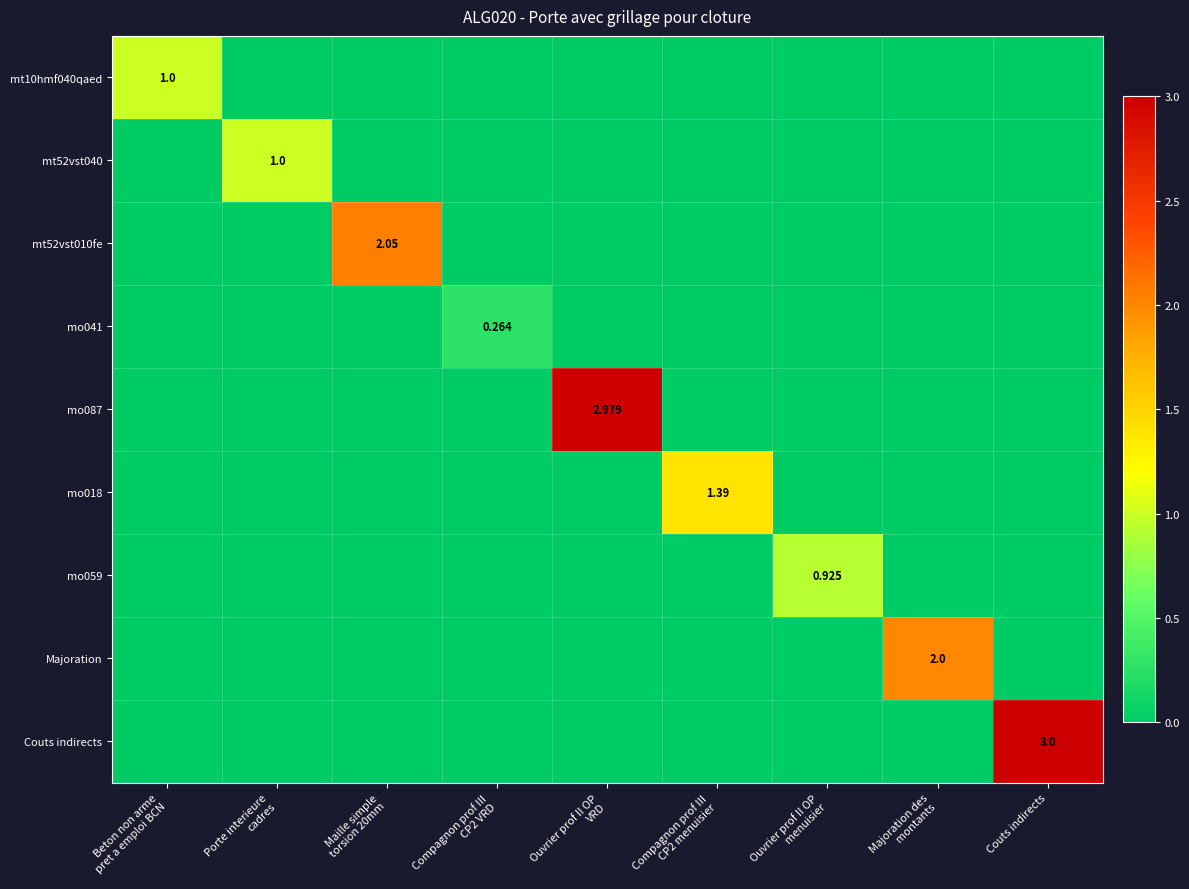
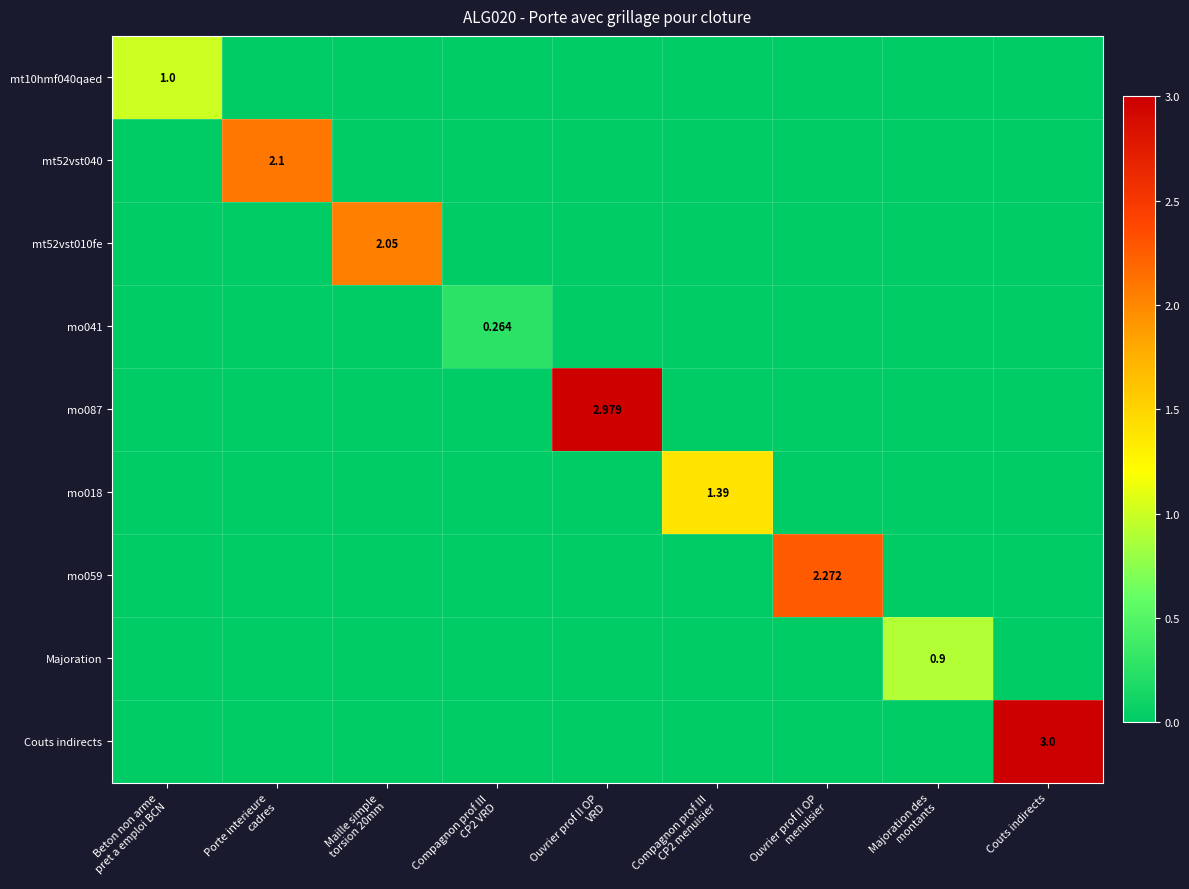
  {
    "mt10hmf040qaed": {
      "Beton non arme pret a emploi BCN": 1.0
    },
    "mt52vst040": {
-     "Porte interieure cadres": 1.0
+     "Porte interieure cadres": 2.1
    },
    "mt52vst010fe": {
      "Maille simple torsion 20mm": 2.05
    },
    "mo041": {
      "Compagnon prof III CP2 VRD": 0.264
    },
    "mo087": {
      "Ouvrier prof II OP VRD": 2.979
    },
    "mo018": {
      "Compagnon prof III CP2 menuisier": 1.39
    },
    "mo059": {
-     "Ouvrier prof II OP menuisier": 0.925
+     "Ouvrier prof II OP menuisier": 2.272
    },
    "Majoration": {
-     "Majoration des montants": 2.0
+     "Majoration des montants": 0.9
    },
    "Couts indirects": {
      "Couts indirects": 3.0
    }
  }
